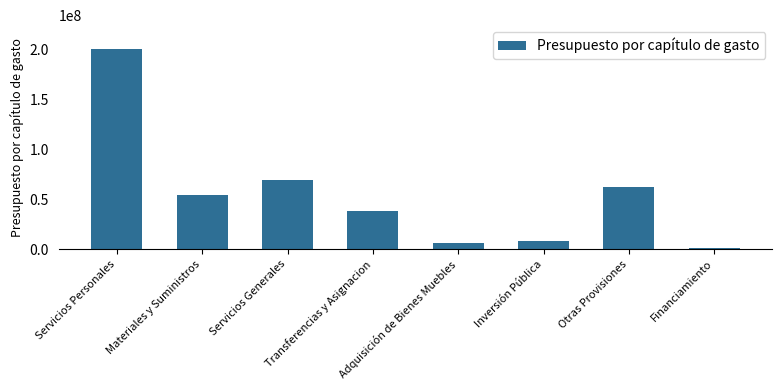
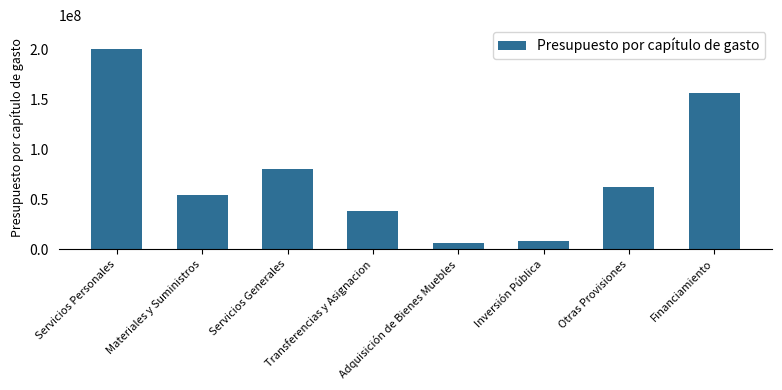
  {
    "Servicios Personales": 200000000,
    "Materiales y Suministros": 50000000,
-   "Servicios Generales": 70000000,
+   "Servicios Generales": 80000000,
    "Transferencias y Asignacion": 40000000,
    "Adquisición de Bienes Muebles": 10000000,
    "Inversión Pública": 10000000,
    "Otras Provisiones": 60000000,
-   "Financiamiento": 0
+   "Financiamiento": 160000000
  }
